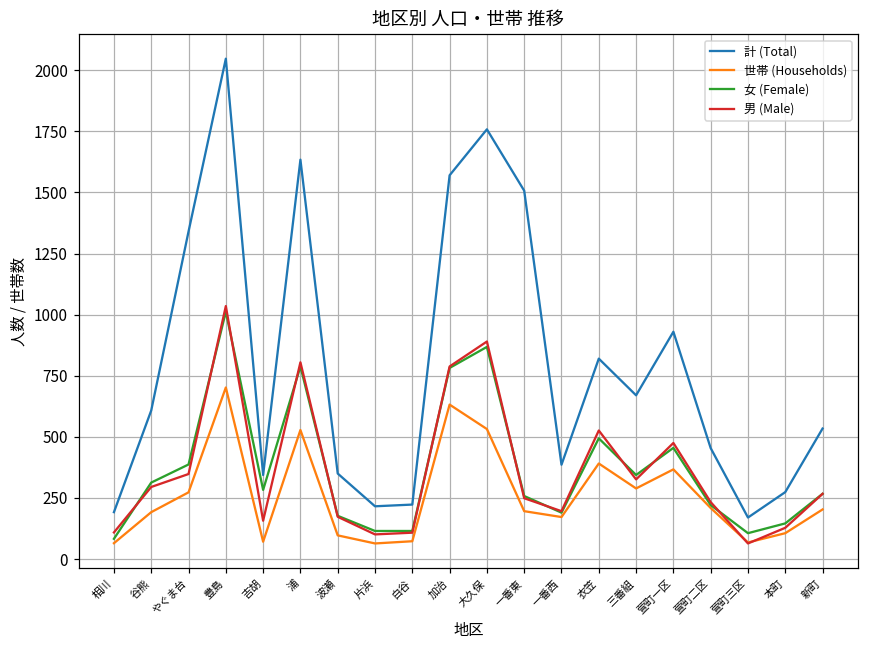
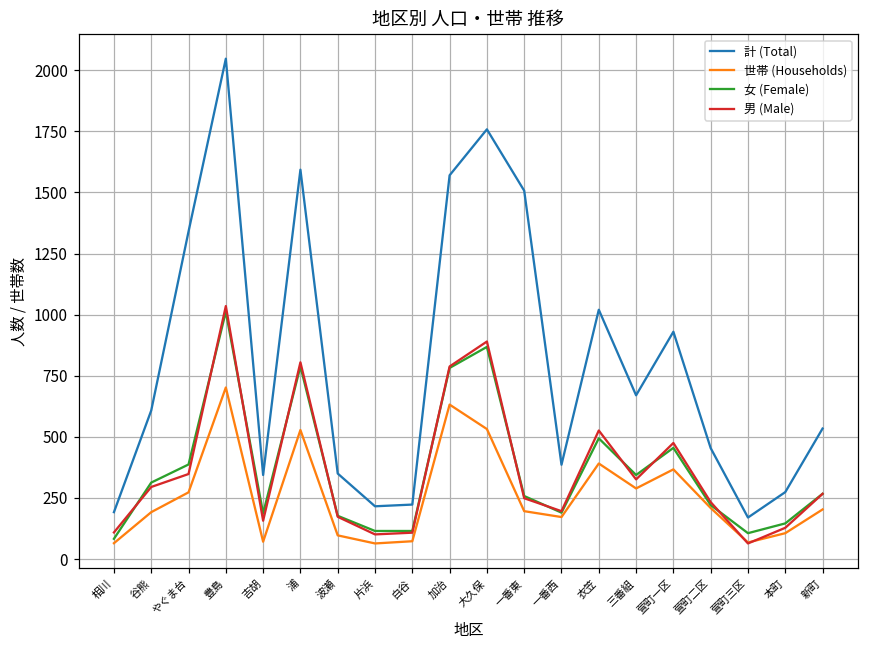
  {
    "計 (Total)": {
      "相川": 190,
      "谷熊": 610,
      "やぐま台": 1340,
      "豊島": 2050,
      "吉胡": 340,
-     "浦": 1630,
+     "浦": 1590,
      "波瀬": 350,
      "片浜": 220,
      "白谷": 220,
      "加治": 1570,
      "大久保": 1760,
      "一番東": 1510,
      "一番西": 390,
-     "衣笠": 820,
+     "衣笠": 1020,
      "三番組": 670,
      "萱町一区": 930,
      "萱町二区": 450,
      "萱町三区": 170,
      "本町": 270,
      "新町": 530
    },
    "世帯 (Households)": {
      "相川": 70,
      "谷熊": 190,
      "やぐま台": 270,
      "豊島": 700,
      "吉胡": 70,
      "浦": 530,
      "波瀬": 100,
      "片浜": 60,
      "白谷": 70,
      "加治": 630,
      "大久保": 530,
      "一番東": 200,
      "一番西": 170,
      "衣笠": 390,
      "三番組": 290,
      "萱町一区": 370,
      "萱町二区": 210,
      "本町": 110,
      "新町": 200
    },
    "女 (Female)": {
      "相川": 80,
      "谷熊": 310,
      "やぐま台": 390,
      "豊島": 1010,
-     "吉胡": 280,
+     "吉胡": 190,
      "浦": 790,
      "片浜": 120,
      "大久保": 870,
      "衣笠": 490,
      "三番組": 340,
      "萱町一区": 460,
      "萱町二区": 220,
      "萱町三区": 110,
      "本町": 150
    },
    "男 (Male)": {
      "相川": 110,
      "谷熊": 300,
      "やぐま台": 350,
      "豊島": 1040,
      "吉胡": 160,
      "浦": 810,
      "片浜": 100,
      "大久保": 890,
      "衣笠": 530,
      "三番組": 330,
      "萱町一区": 480,
      "萱町二区": 230,
      "本町": 130
    }
  }
